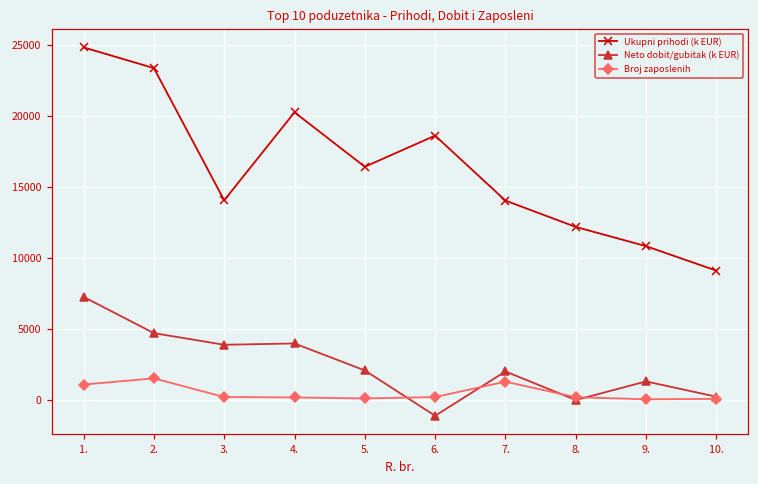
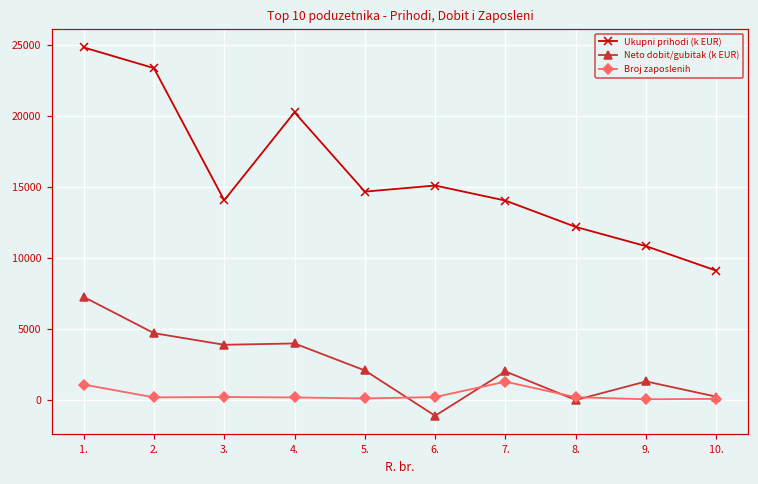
  {
    "Ukupni prihodi (k EUR)": {
      "1.": 24800,
      "2.": 23300,
      "3.": 14100,
      "4.": 20200,
-     "5.": 16400,
-     "6.": 18600,
+     "5.": 14700,
+     "6.": 15100,
      "7.": 14000,
      "8.": 12200,
      "9.": 10800,
      "10.": 9100
    },
    "Neto dobit/gubitak (k EUR)": {
      "1.": 7300,
      "2.": 4700,
      "3.": 3900,
      "4.": 4000,
      "5.": 2100,
      "6.": -1100,
      "7.": 2000,
      "8.": 0,
      "9.": 1300
    },
    "Broj zaposlenih": {
      "1.": 1100,
-     "2.": 1500,
+     "2.": 200,
      "3.": 200,
      "4.": 200,
      "5.": 100,
      "6.": 200,
      "7.": 1300,
      "8.": 200,
      "9.": 100
    }
  }
